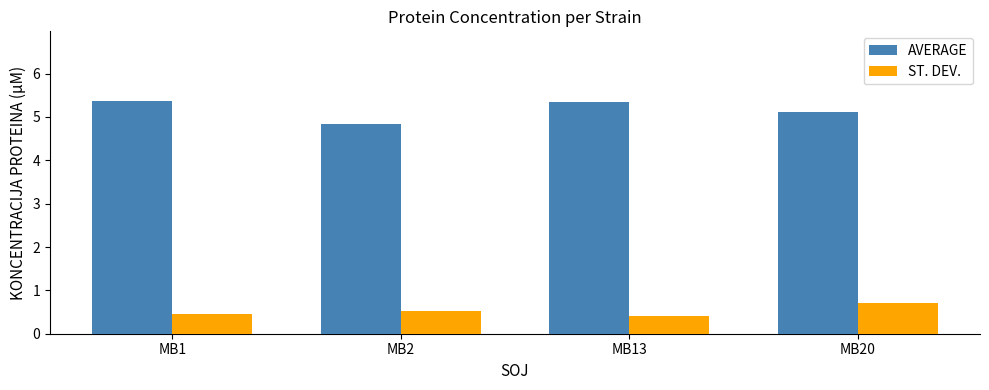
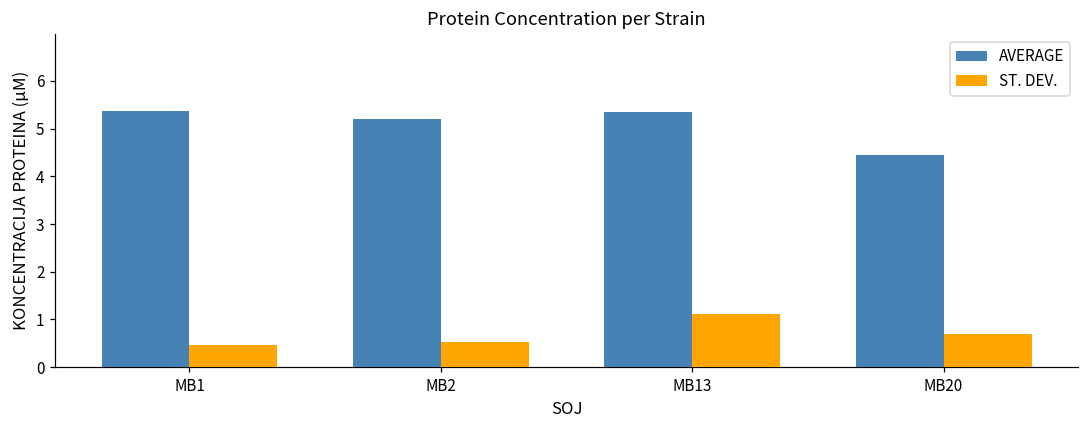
  {
    "AVERAGE": {
      "MB1": 5.4,
-     "MB2": 4.8,
+     "MB2": 5.2,
      "MB13": 5.3,
-     "MB20": 5.1
+     "MB20": 4.4
    },
    "ST. DEV.": {
      "MB1": 0.5,
      "MB2": 0.5,
-     "MB13": 0.4,
+     "MB13": 1.1,
      "MB20": 0.7
    }
  }
